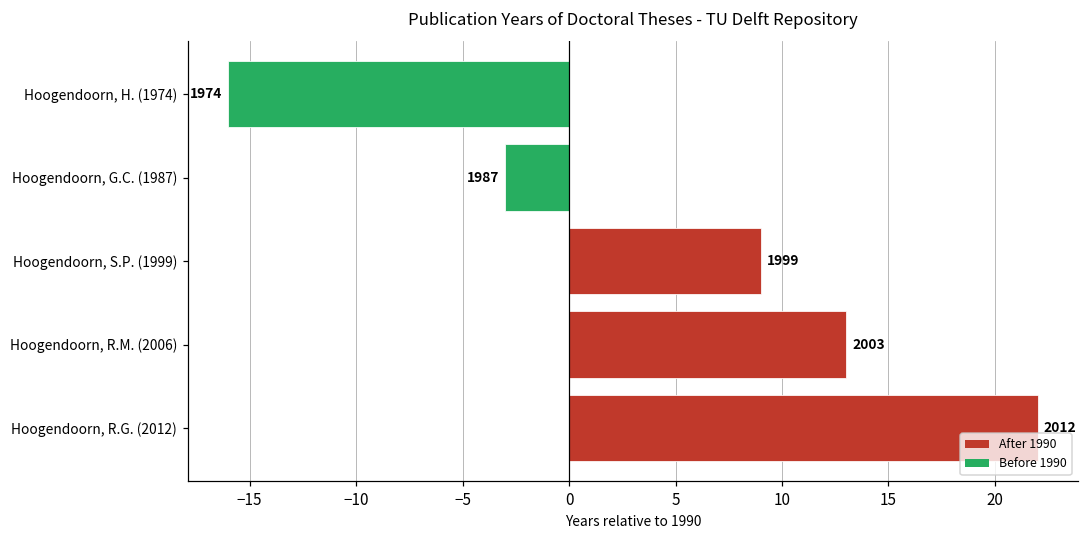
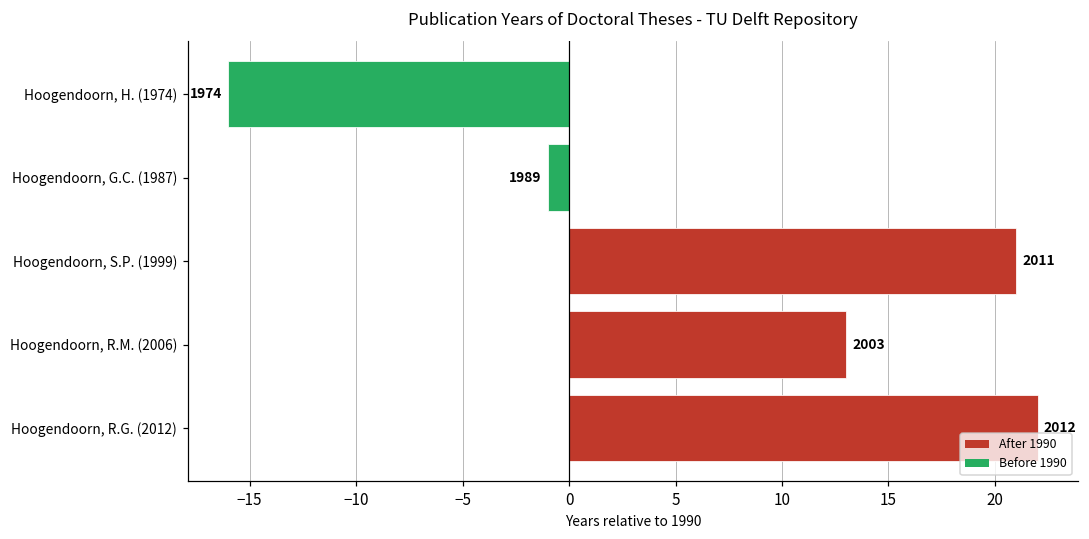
  {
-   "Hoogendoorn, G.C. (1987)": 1987,
-   "Hoogendoorn, S.P. (1999)": 1999
+   "Hoogendoorn, G.C. (1987)": 1989,
+   "Hoogendoorn, S.P. (1999)": 2011
  }
